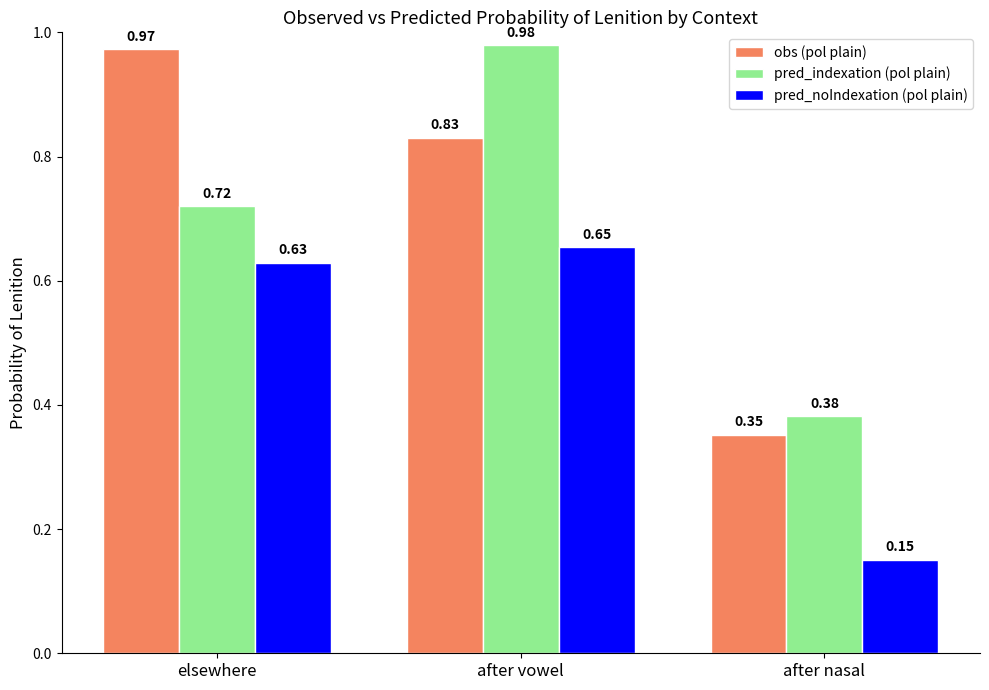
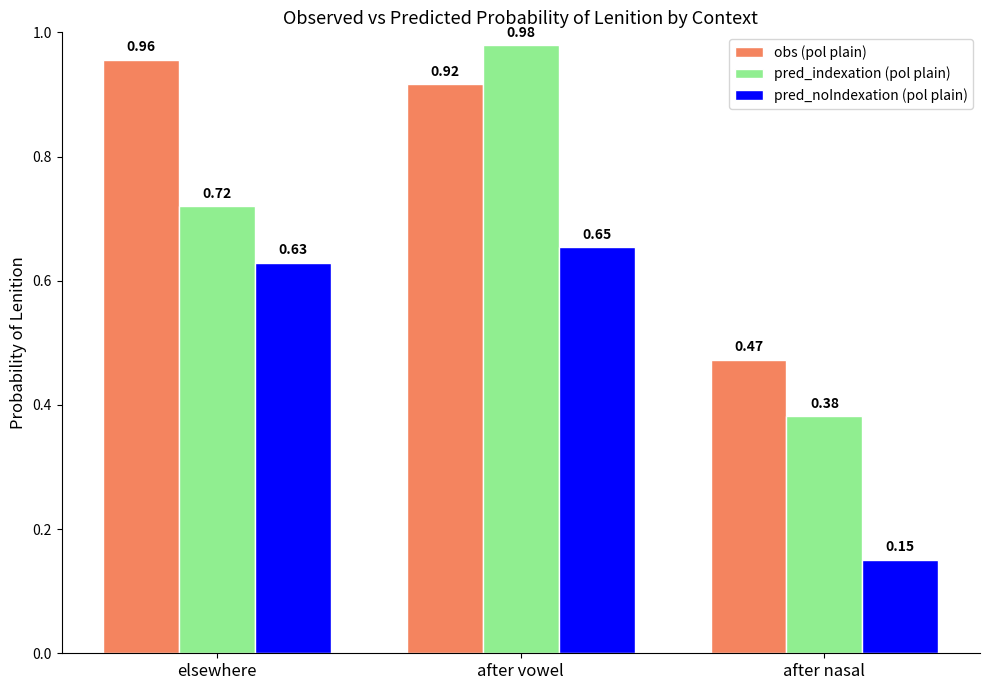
  {
    "obs (pol plain)": {
-     "elsewhere": 0.97,
-     "after vowel": 0.83,
-     "after nasal": 0.35
+     "elsewhere": 0.96,
+     "after vowel": 0.92,
+     "after nasal": 0.47
    },
    "pred_indexation (pol plain)": {
      "elsewhere": 0.72,
      "after vowel": 0.98,
      "after nasal": 0.38
    },
    "pred_noIndexation (pol plain)": {
      "elsewhere": 0.63,
      "after vowel": 0.65,
      "after nasal": 0.15
    }
  }
